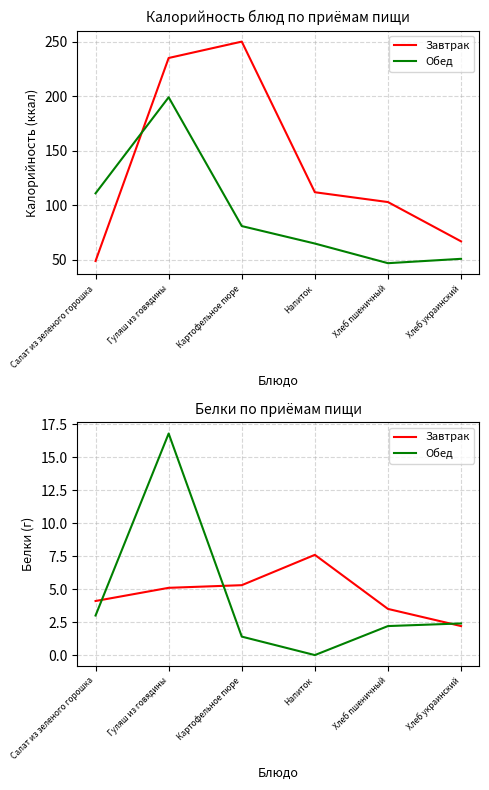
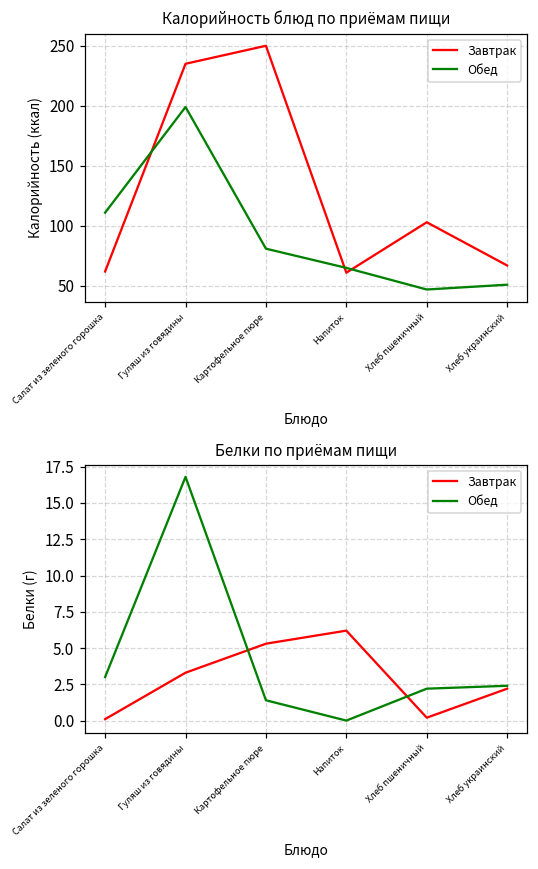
  {
    "Калорийность блюд по приёмам пищи": {
      "Завтрак": {
-       "Салат из зеленого горошка": 49,
+       "Салат из зеленого горошка": 62,
        "Гуляш из говядины": 235,
        "Картофельное пюре": 250,
-       "Напиток": 112,
+       "Напиток": 61,
        "Хлеб пшеничный": 103,
        "Хлеб украинский": 67
      },
      "Обед": {
        "Салат из зеленого горошка": 111,
        "Гуляш из говядины": 199,
        "Картофельное пюре": 81,
        "Напиток": 65,
        "Хлеб пшеничный": 47,
        "Хлеб украинский": 51
      }
    },
    "Белки по приёмам пищи": {
      "Завтрак": {
-       "Салат из зеленого горошка": 4.1,
-       "Гуляш из говядины": 5.1,
+       "Салат из зеленого горошка": 0.1,
+       "Гуляш из говядины": 3.3,
        "Картофельное пюре": 5.3,
-       "Напиток": 7.6,
-       "Хлеб пшеничный": 3.5,
+       "Напиток": 6.2,
+       "Хлеб пшеничный": 0.2,
        "Хлеб украинский": 2.2
      },
      "Обед": {
        "Салат из зеленого горошка": 3.0,
        "Гуляш из говядины": 16.8,
        "Картофельное пюре": 1.4,
        "Напиток": 0.0,
        "Хлеб пшеничный": 2.2,
        "Хлеб украинский": 2.4
      }
    }
  }
